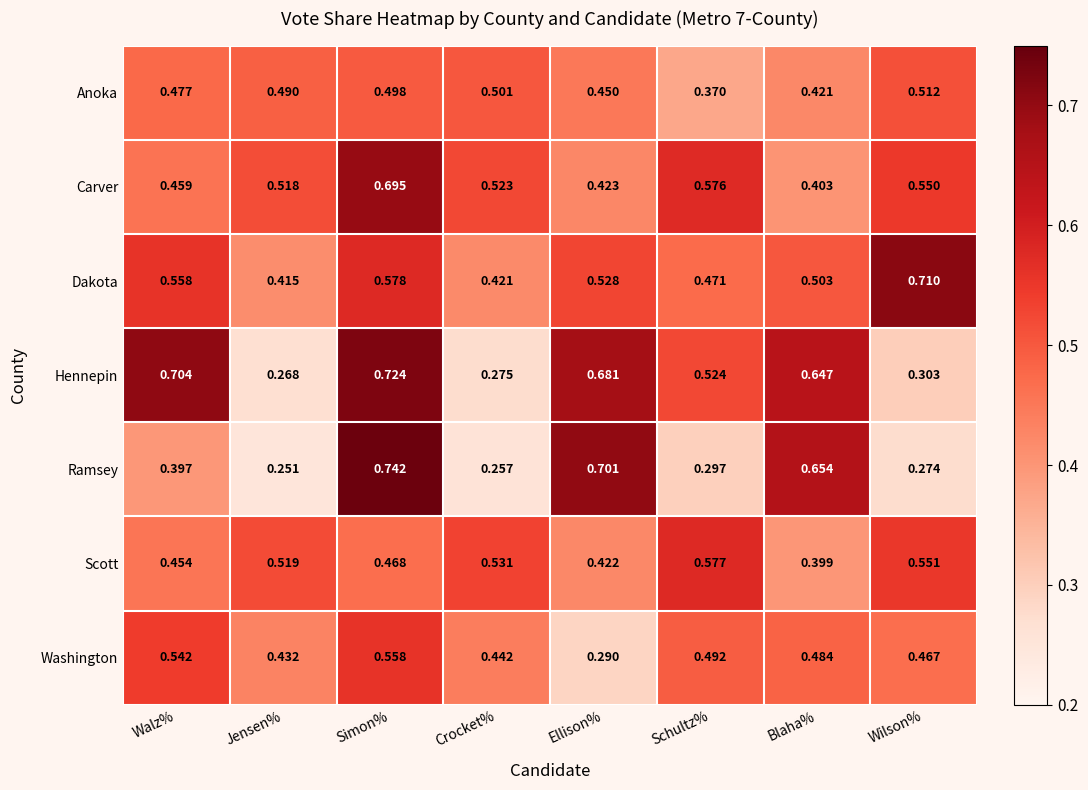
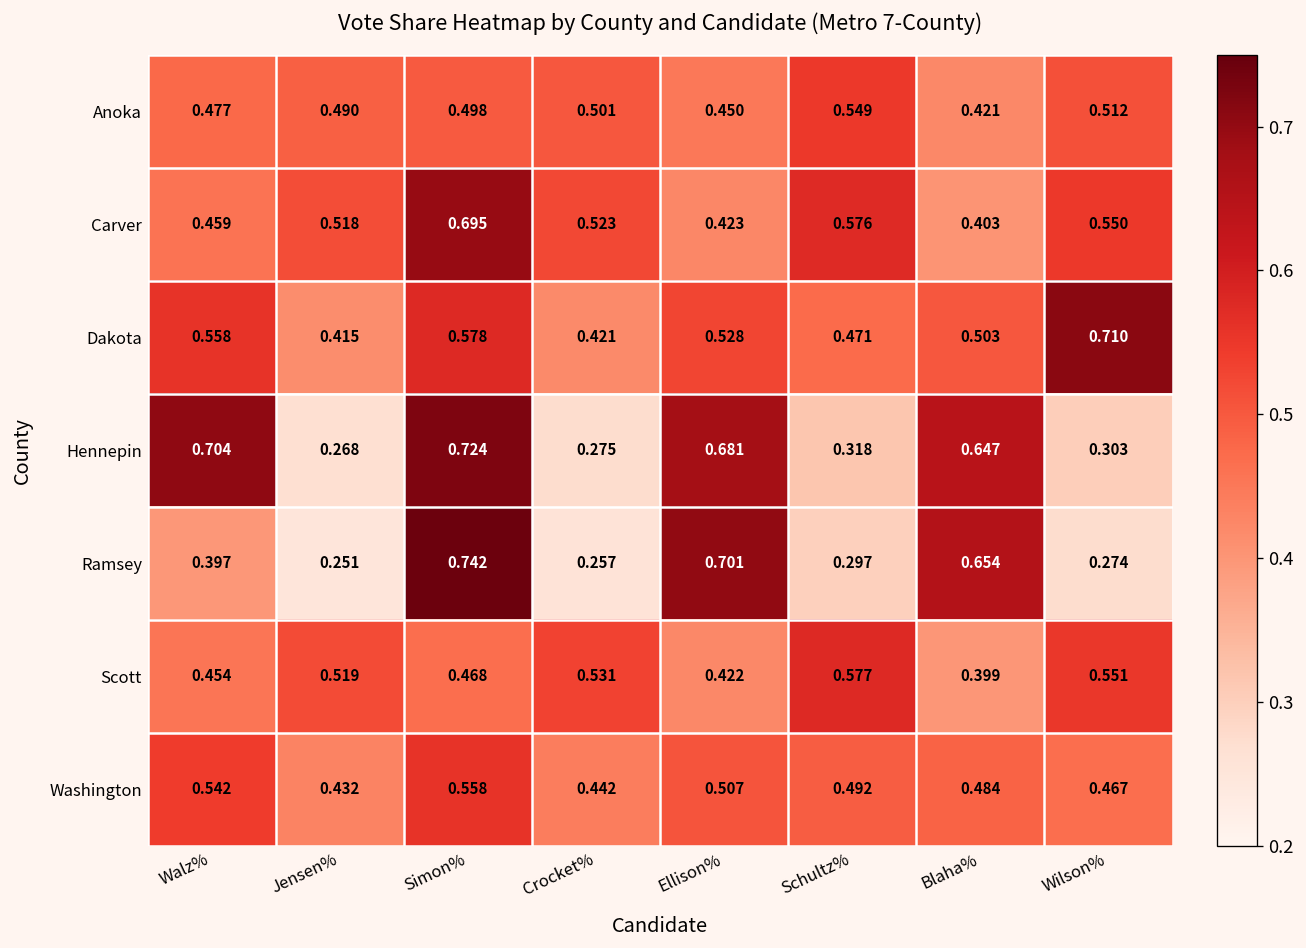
  {
    "Anoka": {
      "Walz%": 0.477,
      "Jensen%": 0.490,
      "Simon%": 0.498,
      "Crocket%": 0.501,
      "Ellison%": 0.450,
-     "Schultz%": 0.370,
+     "Schultz%": 0.549,
      "Blaha%": 0.421,
      "Wilson%": 0.512
    },
    "Carver": {
      "Walz%": 0.459,
      "Jensen%": 0.518,
      "Simon%": 0.695,
      "Crocket%": 0.523,
      "Ellison%": 0.423,
      "Schultz%": 0.576,
      "Blaha%": 0.403,
      "Wilson%": 0.550
    },
    "Dakota": {
      "Walz%": 0.558,
      "Jensen%": 0.415,
      "Simon%": 0.578,
      "Crocket%": 0.421,
      "Ellison%": 0.528,
      "Schultz%": 0.471,
      "Blaha%": 0.503,
      "Wilson%": 0.710
    },
    "Hennepin": {
      "Walz%": 0.704,
      "Jensen%": 0.268,
      "Simon%": 0.724,
      "Crocket%": 0.275,
      "Ellison%": 0.681,
-     "Schultz%": 0.524,
+     "Schultz%": 0.318,
      "Blaha%": 0.647,
      "Wilson%": 0.303
    },
    "Ramsey": {
      "Walz%": 0.397,
      "Jensen%": 0.251,
      "Simon%": 0.742,
      "Crocket%": 0.257,
      "Ellison%": 0.701,
      "Schultz%": 0.297,
      "Blaha%": 0.654,
      "Wilson%": 0.274
    },
    "Scott": {
      "Walz%": 0.454,
      "Jensen%": 0.519,
      "Simon%": 0.468,
      "Crocket%": 0.531,
      "Ellison%": 0.422,
      "Schultz%": 0.577,
      "Blaha%": 0.399,
      "Wilson%": 0.551
    },
    "Washington": {
      "Walz%": 0.542,
      "Jensen%": 0.432,
      "Simon%": 0.558,
      "Crocket%": 0.442,
-     "Ellison%": 0.290,
+     "Ellison%": 0.507,
      "Schultz%": 0.492,
      "Blaha%": 0.484,
      "Wilson%": 0.467
    }
  }
